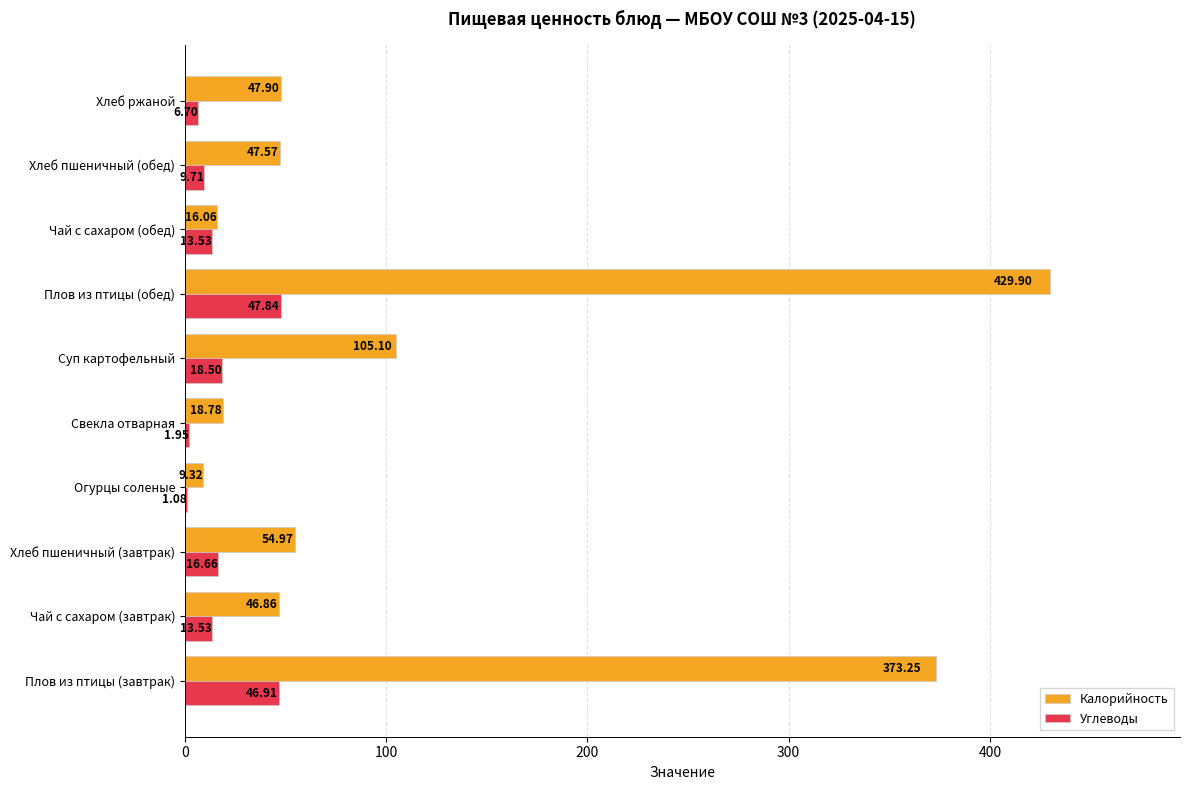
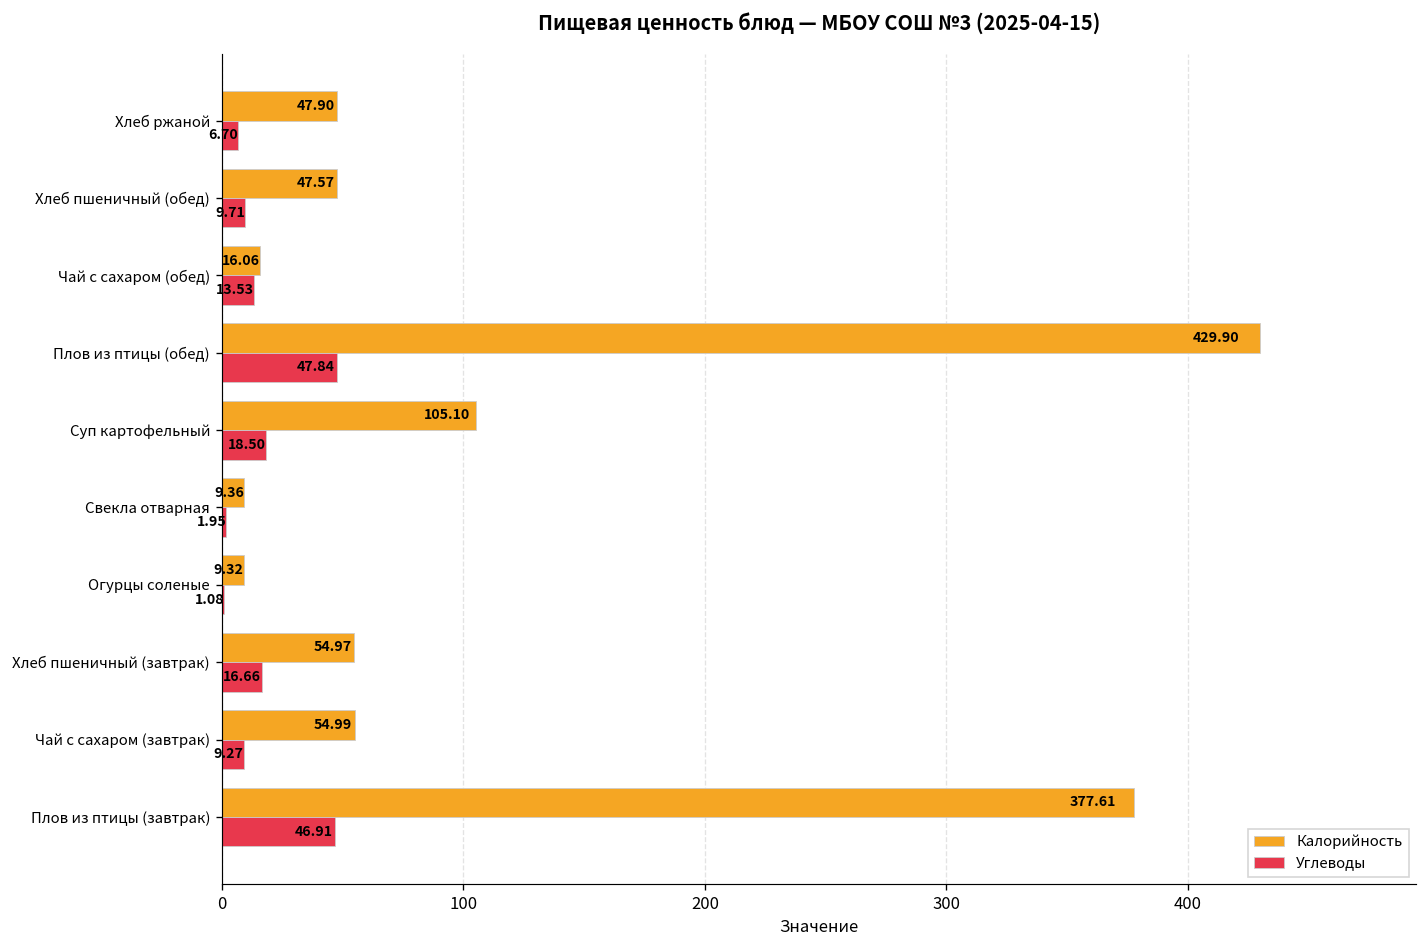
  {
    "Калорийность": {
      "Хлеб ржаной": 47.90,
      "Хлеб пшеничный (обед)": 47.57,
      "Чай с сахаром (обед)": 16.06,
      "Плов из птицы (обед)": 429.90,
      "Суп картофельный": 105.10,
-     "Свекла отварная": 18.78,
+     "Свекла отварная": 9.36,
      "Огурцы соленые": 9.32,
      "Хлеб пшеничный (завтрак)": 54.97,
-     "Чай с сахаром (завтрак)": 46.86,
-     "Плов из птицы (завтрак)": 373.25
+     "Чай с сахаром (завтрак)": 54.99,
+     "Плов из птицы (завтрак)": 377.61
    },
    "Углеводы": {
      "Хлеб ржаной": 6.70,
      "Хлеб пшеничный (обед)": 9.71,
      "Чай с сахаром (обед)": 13.53,
      "Плов из птицы (обед)": 47.84,
      "Суп картофельный": 18.50,
      "Свекла отварная": 1.95,
      "Огурцы соленые": 1.08,
      "Хлеб пшеничный (завтрак)": 16.66,
-     "Чай с сахаром (завтрак)": 13.53,
+     "Чай с сахаром (завтрак)": 9.27,
      "Плов из птицы (завтрак)": 46.91
    }
  }
